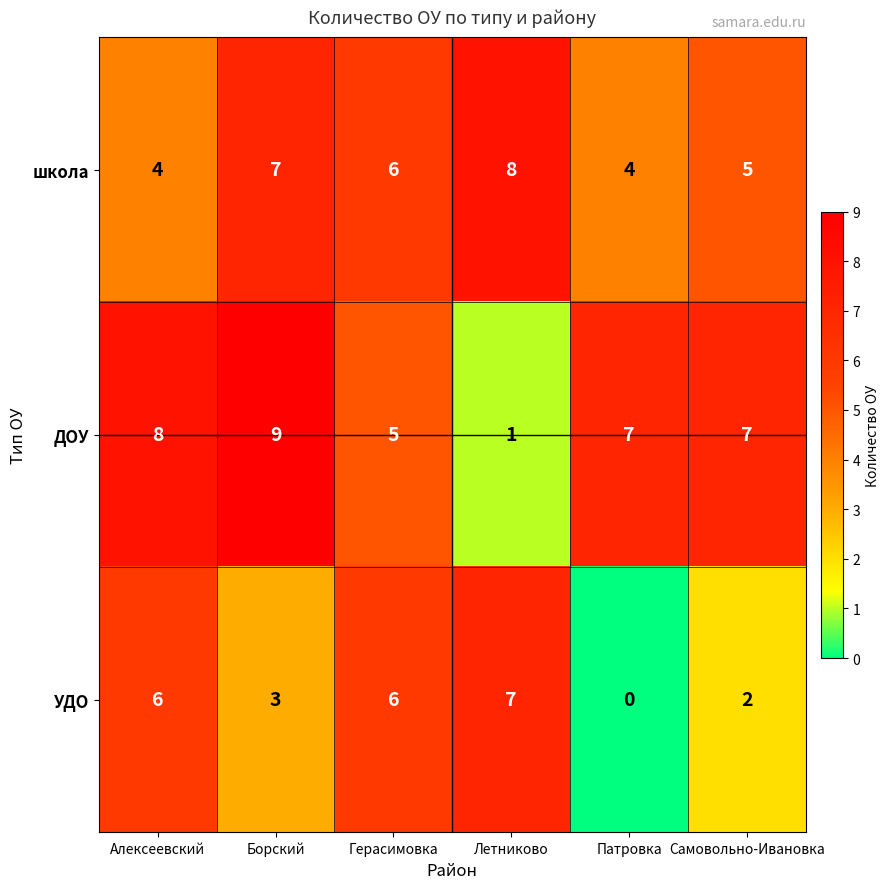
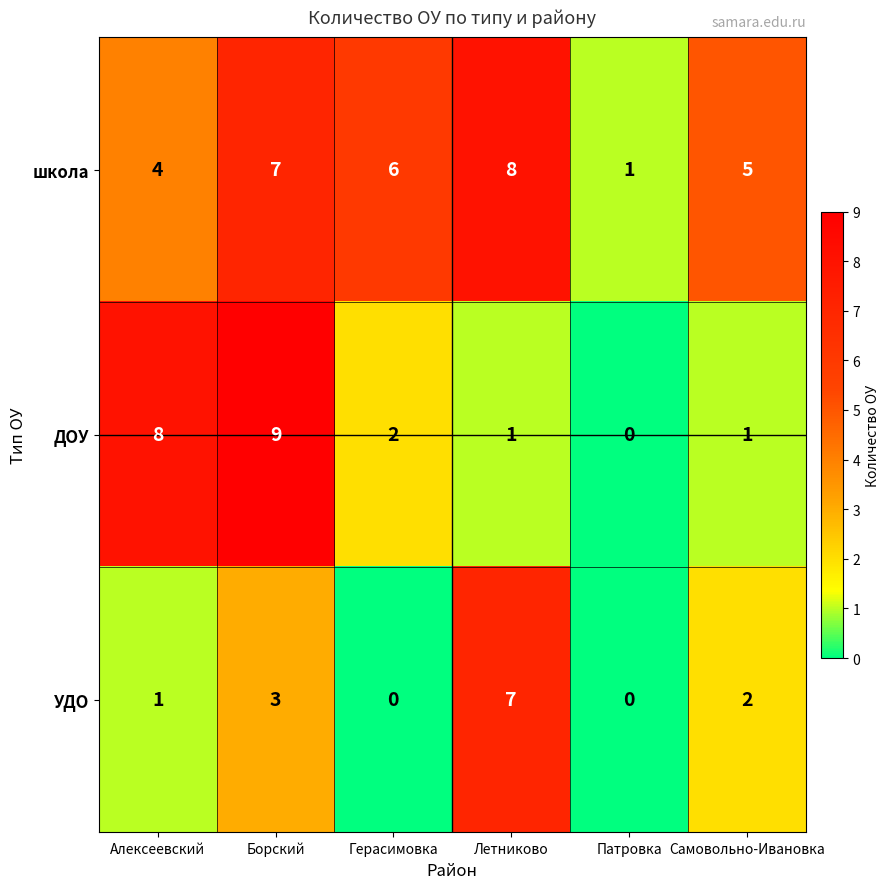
  {
    "школа": {
      "Алексеевский": 4,
      "Борский": 7,
      "Герасимовка": 6,
      "Летниково": 8,
-     "Патровка": 4,
+     "Патровка": 1,
      "Самовольно-Ивановка": 5
    },
    "ДОУ": {
      "Алексеевский": 8,
      "Борский": 9,
-     "Герасимовка": 5,
+     "Герасимовка": 2,
      "Летниково": 1,
-     "Патровка": 7,
-     "Самовольно-Ивановка": 7
+     "Патровка": 0,
+     "Самовольно-Ивановка": 1
    },
    "УДО": {
-     "Алексеевский": 6,
+     "Алексеевский": 1,
      "Борский": 3,
-     "Герасимовка": 6,
+     "Герасимовка": 0,
      "Летниково": 7,
      "Патровка": 0,
      "Самовольно-Ивановка": 2
    }
  }
